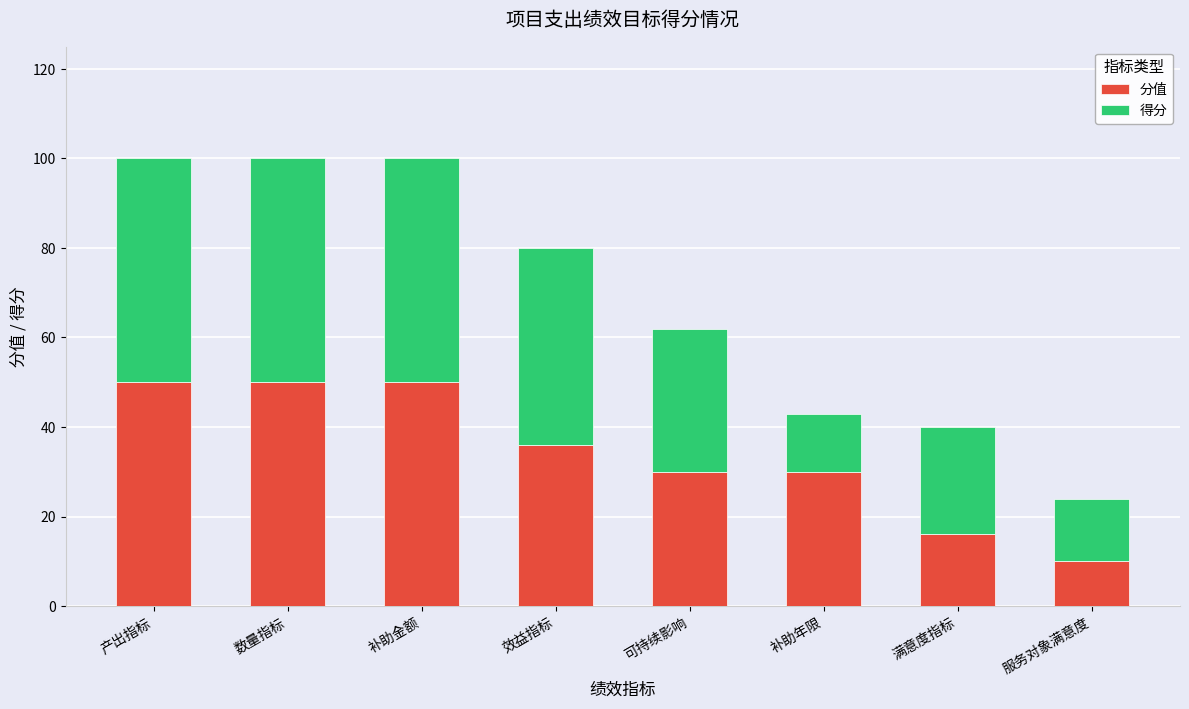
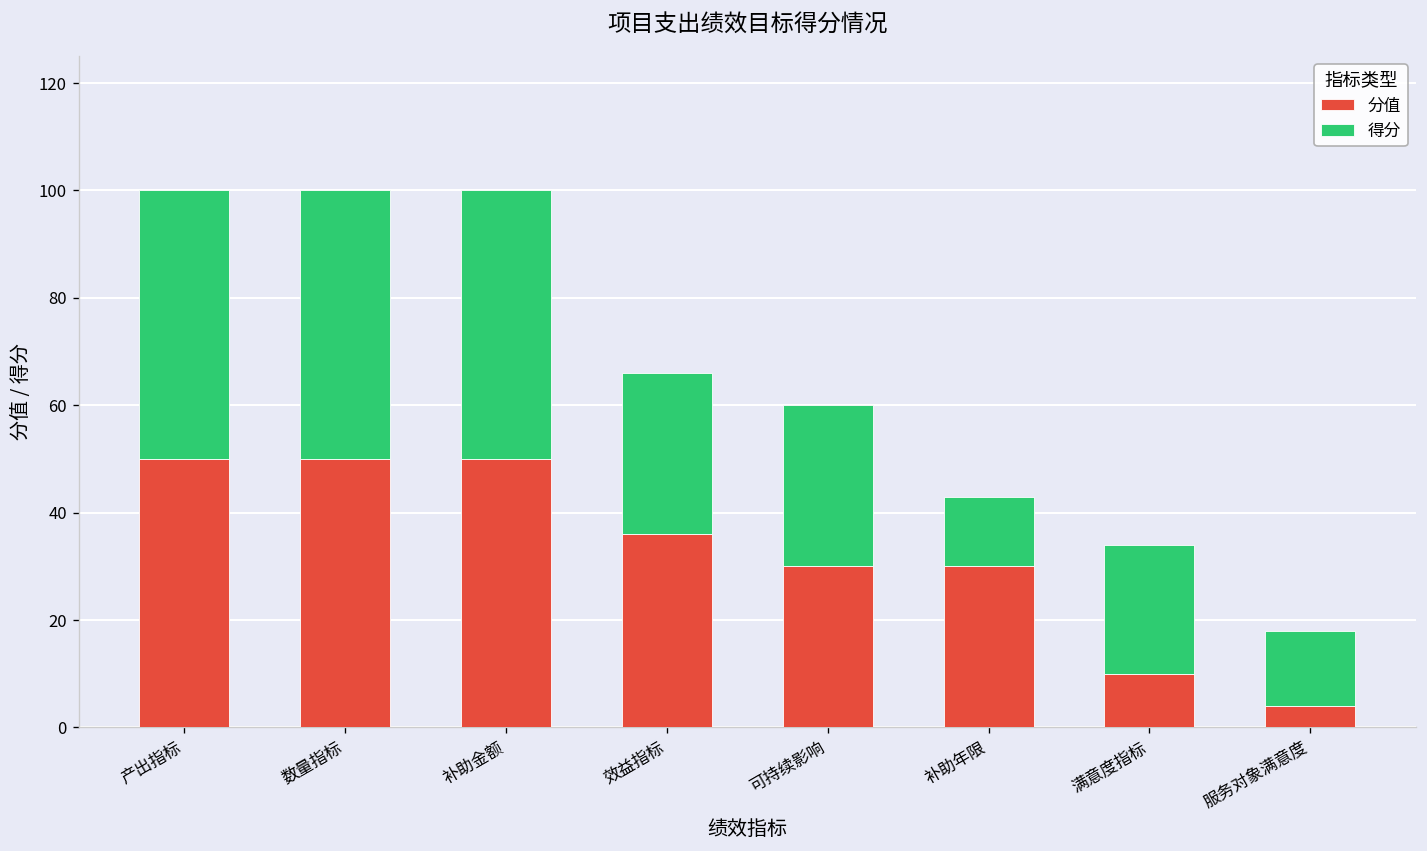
  {
    "分值": {
      "产出指标": 50,
      "数量指标": 50,
      "补助金额": 50,
      "效益指标": 36,
      "可持续影响": 30,
      "补助年限": 30,
-     "满意度指标": 16,
-     "服务对象满意度": 10
+     "满意度指标": 10,
+     "服务对象满意度": 4
    },
    "得分": {
      "产出指标": 50,
      "数量指标": 50,
      "补助金额": 50,
-     "效益指标": 44,
-     "可持续影响": 32,
+     "效益指标": 30,
+     "可持续影响": 30,
      "补助年限": 13,
      "满意度指标": 24,
      "服务对象满意度": 14
    }
  }
